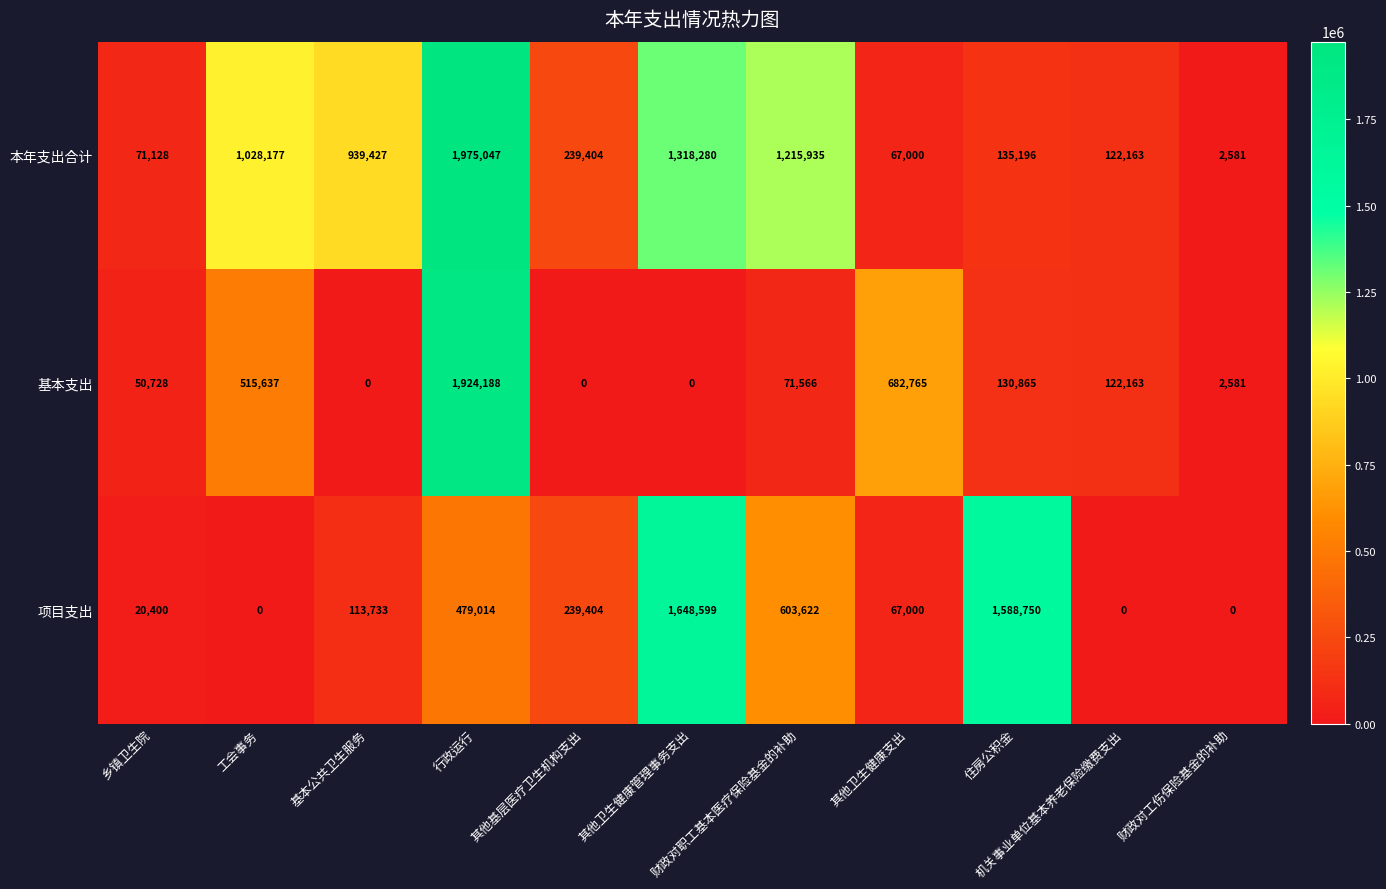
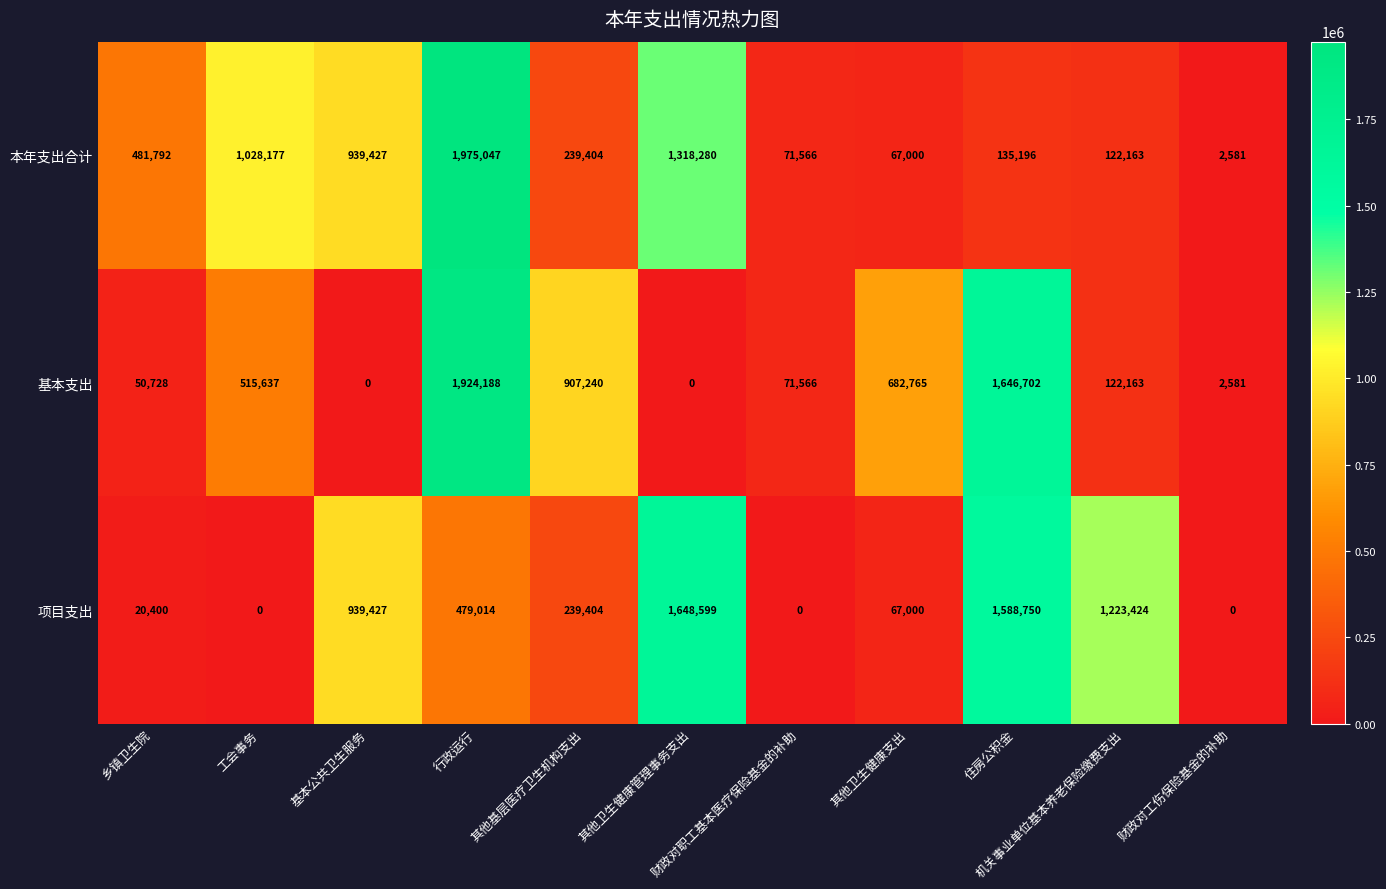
  {
    "本年支出合计": {
-     "乡镇卫生院": "71,128",
+     "乡镇卫生院": "481,792",
      "工会事务": "1,028,177",
      "基本公共卫生服务": "939,427",
      "行政运行": "1,975,047",
      "其他基层医疗卫生机构支出": "239,404",
      "其他卫生健康管理事务支出": "1,318,280",
-     "财政对职工基本医疗保险基金的补助": "1,215,935",
+     "财政对职工基本医疗保险基金的补助": "71,566",
      "其他卫生健康支出": "67,000",
      "住房公积金": "135,196",
      "机关事业单位基本养老保险缴费支出": "122,163",
      "财政对工伤保险基金的补助": "2,581"
    },
    "基本支出": {
      "乡镇卫生院": "50,728",
      "工会事务": "515,637",
      "基本公共卫生服务": "0",
      "行政运行": "1,924,188",
-     "其他基层医疗卫生机构支出": "0",
+     "其他基层医疗卫生机构支出": "907,240",
      "其他卫生健康管理事务支出": "0",
      "财政对职工基本医疗保险基金的补助": "71,566",
      "其他卫生健康支出": "682,765",
-     "住房公积金": "130,865",
+     "住房公积金": "1,646,702",
      "机关事业单位基本养老保险缴费支出": "122,163",
      "财政对工伤保险基金的补助": "2,581"
    },
    "项目支出": {
      "乡镇卫生院": "20,400",
      "工会事务": "0",
-     "基本公共卫生服务": "113,733",
+     "基本公共卫生服务": "939,427",
      "行政运行": "479,014",
      "其他基层医疗卫生机构支出": "239,404",
      "其他卫生健康管理事务支出": "1,648,599",
-     "财政对职工基本医疗保险基金的补助": "603,622",
+     "财政对职工基本医疗保险基金的补助": "0",
      "其他卫生健康支出": "67,000",
      "住房公积金": "1,588,750",
-     "机关事业单位基本养老保险缴费支出": "0",
+     "机关事业单位基本养老保险缴费支出": "1,223,424",
      "财政对工伤保险基金的补助": "0"
    }
  }
